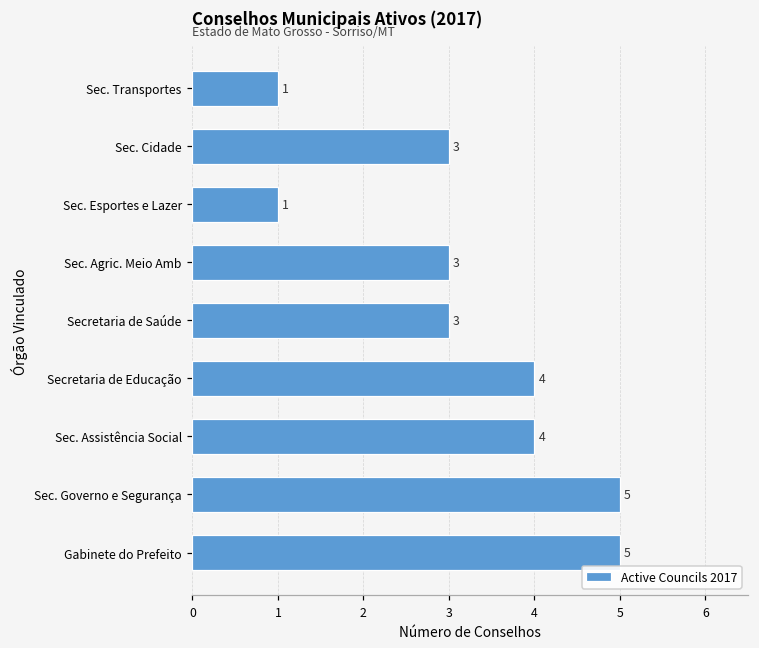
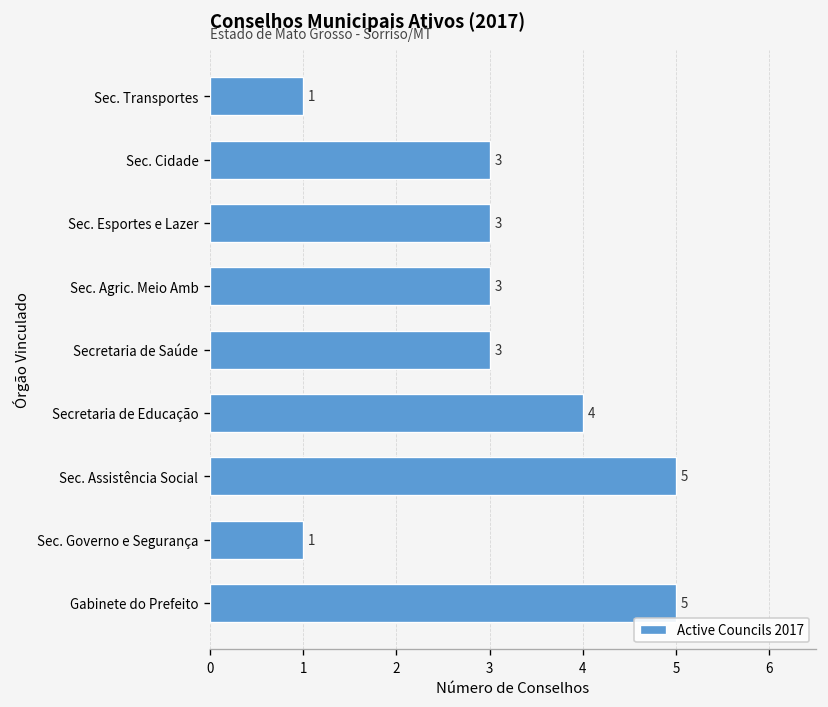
  {
    "Sec. Transportes": 1,
    "Sec. Cidade": 3,
-   "Sec. Esportes e Lazer": 1,
+   "Sec. Esportes e Lazer": 3,
    "Sec. Agric. Meio Amb": 3,
    "Secretaria de Saúde": 3,
    "Secretaria de Educação": 4,
-   "Sec. Assistência Social": 4,
-   "Sec. Governo e Segurança": 5,
+   "Sec. Assistência Social": 5,
+   "Sec. Governo e Segurança": 1,
    "Gabinete do Prefeito": 5
  }
